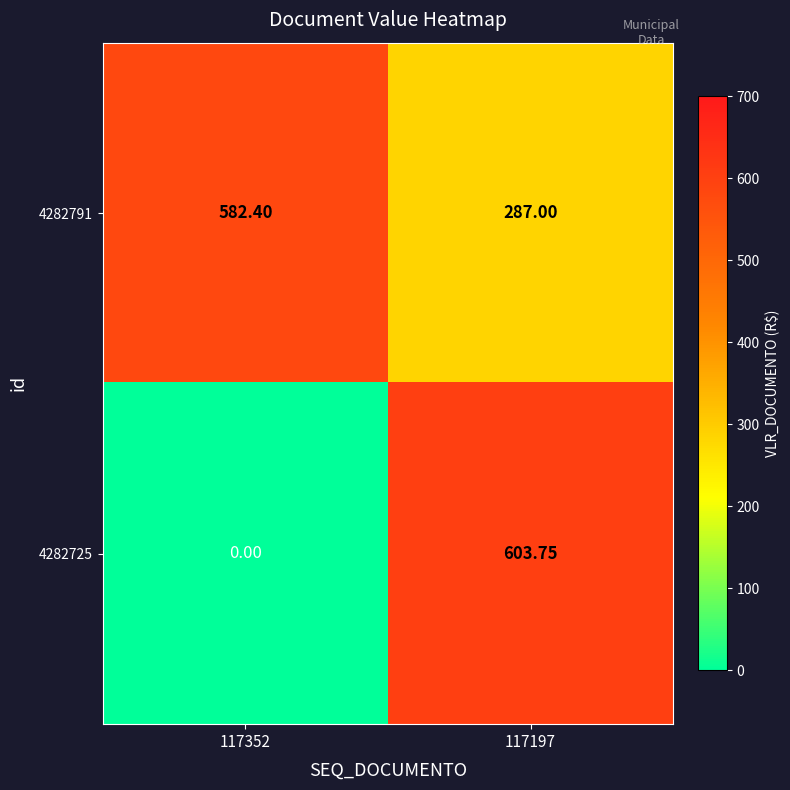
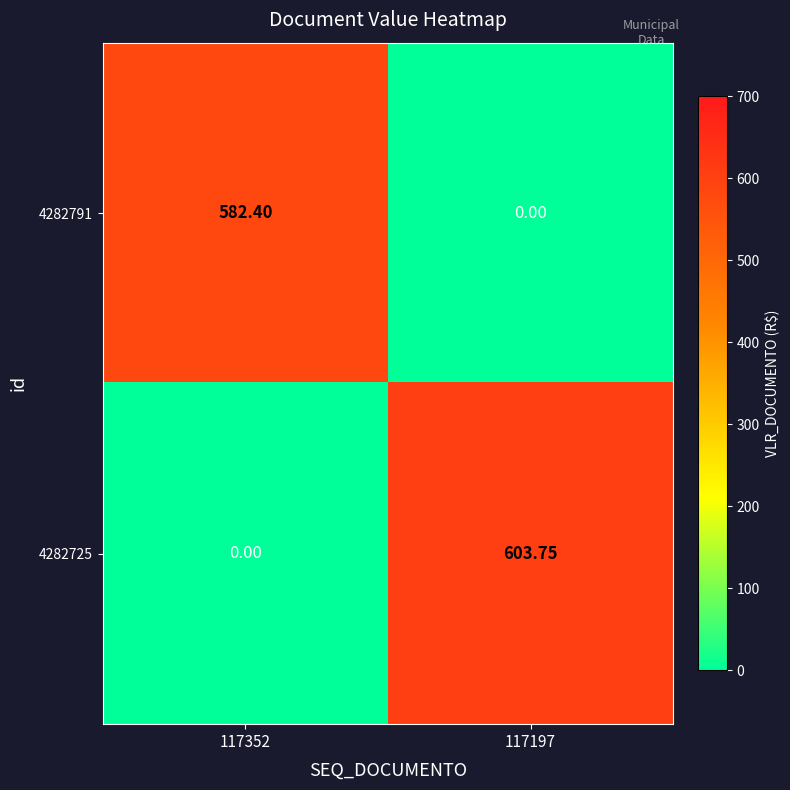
  {
    "4282791": {
      "117352": 582.40,
-     "117197": 287.00
+     "117197": 0.00
    },
    "4282725": {
      "117352": 0.00,
      "117197": 603.75
    }
  }
